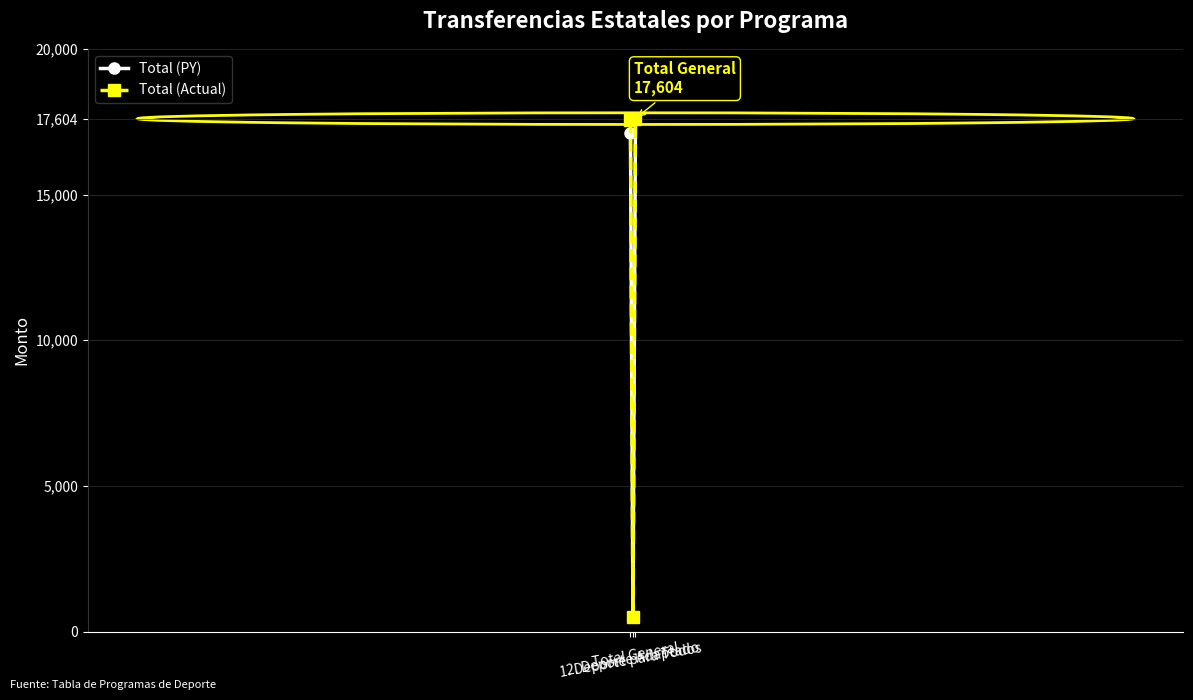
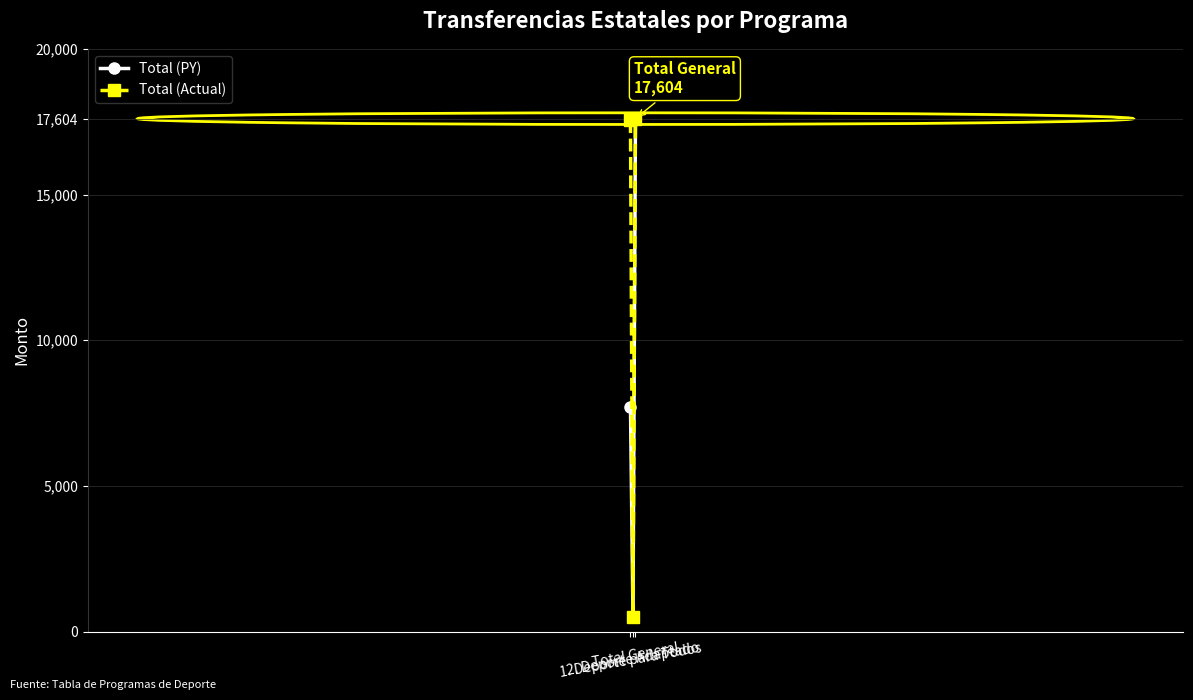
  {
    "Total (PY)": {
-     "1. Deporte para Todos": "17,100"
+     "1. Deporte para Todos": "7,700"
    },
    "Total (Actual)": {
      "1. Deporte para Todos": "17,600"
    }
  }
